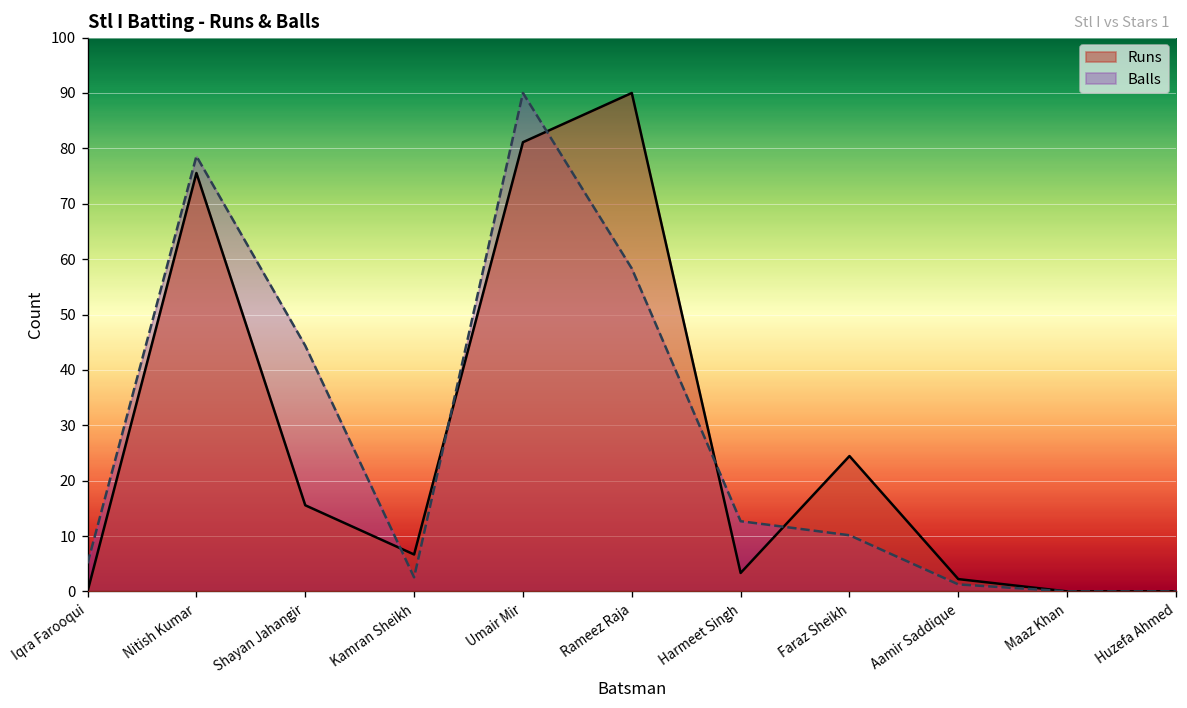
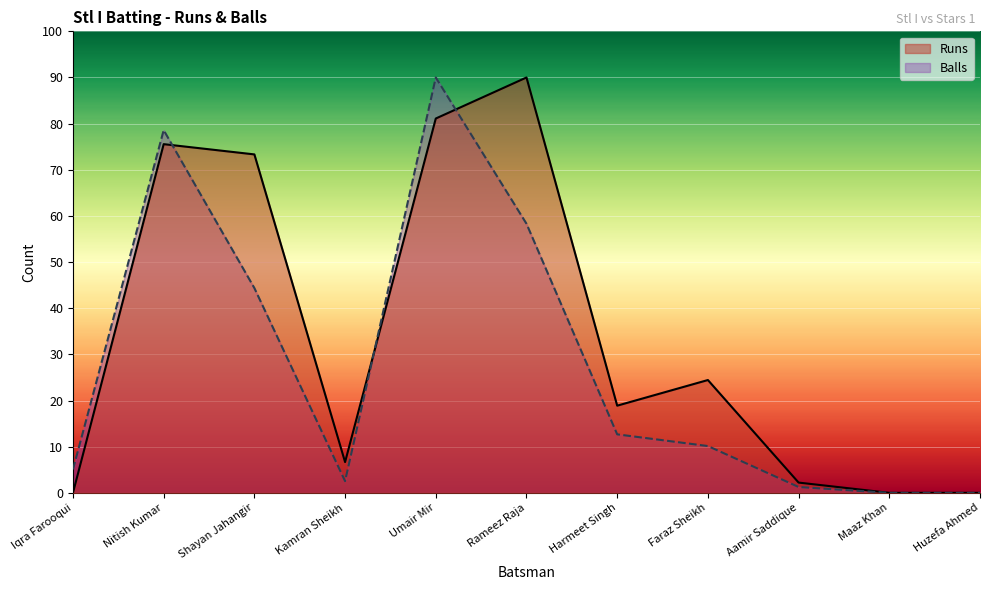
  {
    "Runs": {
      "Iqra Farooqui": 0,
      "Nitish Kumar": 76,
-     "Shayan Jahangir": 16,
+     "Shayan Jahangir": 73,
      "Kamran Sheikh": 7,
      "Umair Mir": 81,
      "Rameez Raja": 90,
-     "Harmeet Singh": 3,
+     "Harmeet Singh": 19,
      "Faraz Sheikh": 24,
      "Aamir Saddique": 2
    },
    "Balls": {
      "Iqra Farooqui": 5,
      "Nitish Kumar": 79,
      "Shayan Jahangir": 44,
      "Kamran Sheikh": 3,
      "Umair Mir": 90,
      "Rameez Raja": 58,
      "Harmeet Singh": 13,
      "Faraz Sheikh": 10,
      "Aamir Saddique": 1
    }
  }
